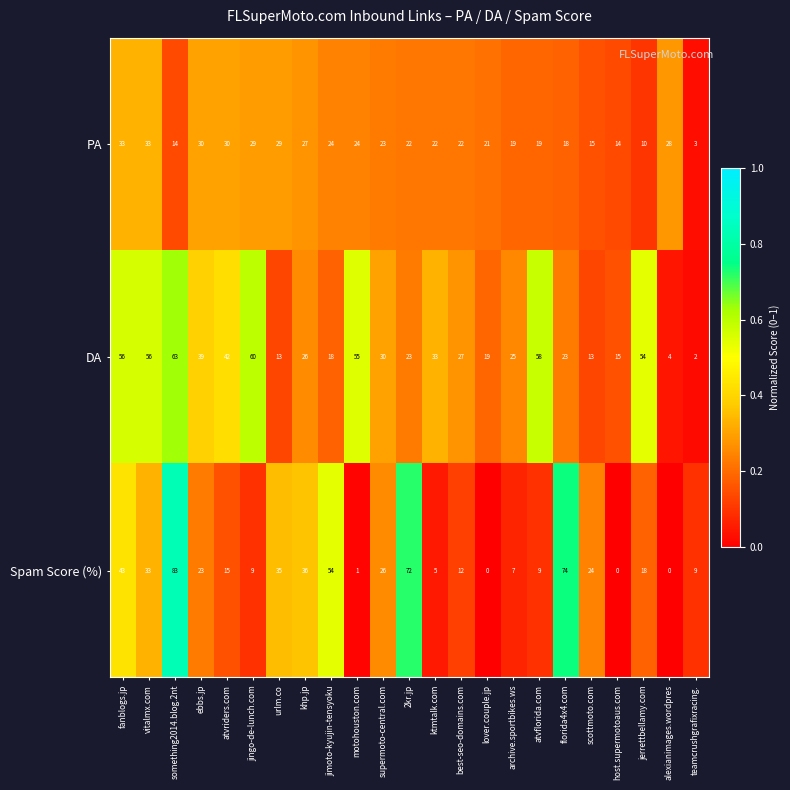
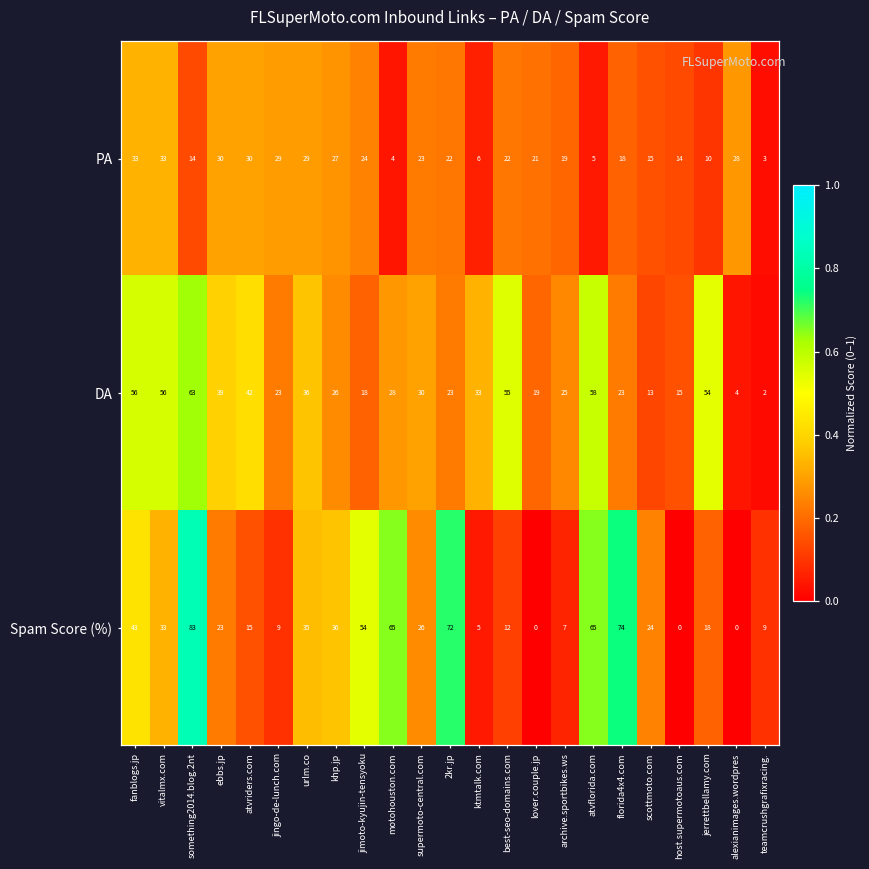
  {
    "PA": {
      "fanblogs.jp": 33,
      "vitalmx.com": 33,
      "something2014.blog.2nt": 14,
      "ebbs.jp": 30,
      "atvriders.com": 30,
      "jingo-de-lunch.com": 29,
      "urlm.co": 29,
      "khp.jp": 27,
      "jimoto-kyujin-tensyoku": 24,
-     "motohouston.com": 24,
+     "motohouston.com": 4,
      "supermoto-central.com": 23,
      "2kr.jp": 22,
-     "ktmtalk.com": 22,
+     "ktmtalk.com": 6,
      "best-seo-domains.com": 22,
      "lover.couple.jp": 21,
      "archive.sportbikes.ws": 19,
-     "atvflorida.com": 19,
+     "atvflorida.com": 5,
      "florida4x4.com": 18,
      "scottmoto.com": 15,
      "host.supermotoaus.com": 14,
      "jerrettbellamy.com": 10,
      "teamcrushgrafixracing.": 3
    },
    "DA": {
      "fanblogs.jp": 56,
      "vitalmx.com": 56,
      "something2014.blog.2nt": 63,
      "ebbs.jp": 39,
      "atvriders.com": 42,
-     "jingo-de-lunch.com": 60,
-     "urlm.co": 13,
+     "jingo-de-lunch.com": 23,
+     "urlm.co": 36,
      "khp.jp": 26,
      "jimoto-kyujin-tensyoku": 18,
-     "motohouston.com": 55,
+     "motohouston.com": 28,
      "supermoto-central.com": 30,
      "2kr.jp": 23,
      "ktmtalk.com": 33,
-     "best-seo-domains.com": 27,
+     "best-seo-domains.com": 55,
      "lover.couple.jp": 19,
      "archive.sportbikes.ws": 25,
      "atvflorida.com": 58,
      "florida4x4.com": 23,
      "scottmoto.com": 13,
      "host.supermotoaus.com": 15,
      "jerrettbellamy.com": 54,
      "alexianimages.wordpres": 4,
      "teamcrushgrafixracing.": 2
    },
    "Spam Score (%)": {
      "fanblogs.jp": 43,
      "vitalmx.com": 33,
      "something2014.blog.2nt": 83,
      "ebbs.jp": 23,
      "atvriders.com": 15,
      "jingo-de-lunch.com": 9,
      "urlm.co": 35,
      "khp.jp": 36,
      "jimoto-kyujin-tensyoku": 54,
-     "motohouston.com": 1,
+     "motohouston.com": 65,
      "supermoto-central.com": 26,
      "2kr.jp": 72,
      "ktmtalk.com": 5,
      "best-seo-domains.com": 12,
      "lover.couple.jp": 0,
      "archive.sportbikes.ws": 7,
-     "atvflorida.com": 9,
+     "atvflorida.com": 65,
      "florida4x4.com": 74,
      "scottmoto.com": 24,
      "host.supermotoaus.com": 0,
      "jerrettbellamy.com": 18,
      "alexianimages.wordpres": 0,
      "teamcrushgrafixracing.": 9
    }
  }
